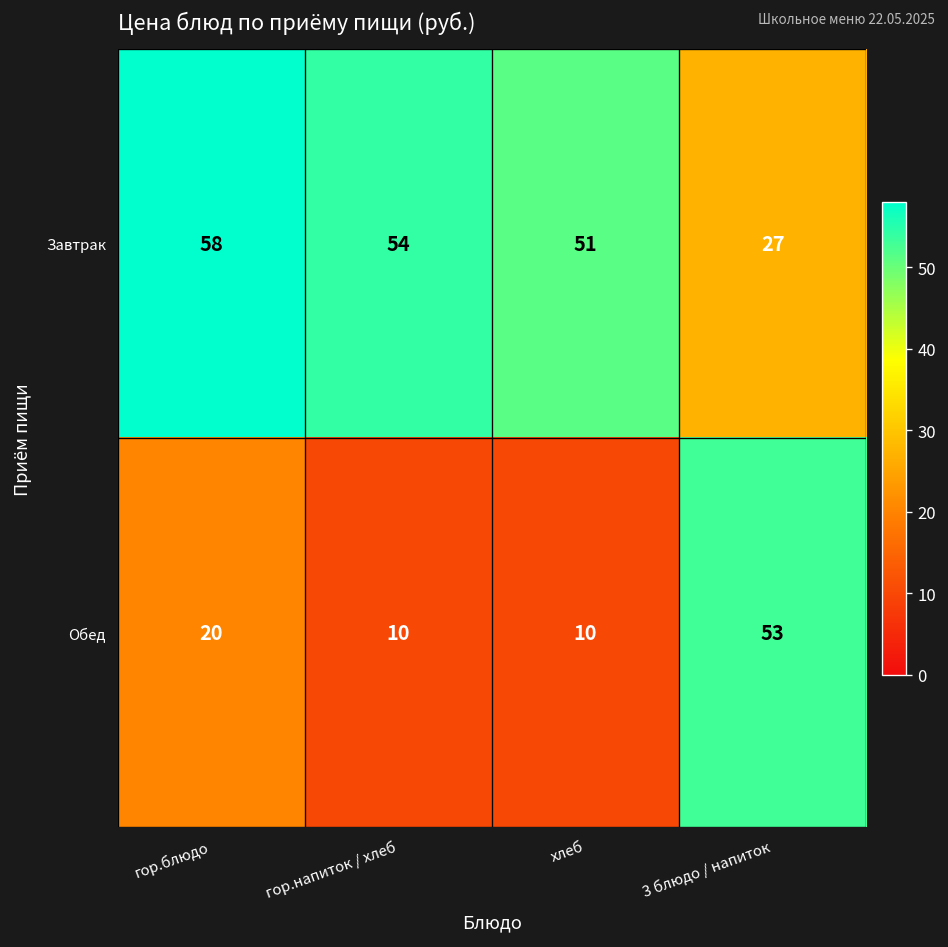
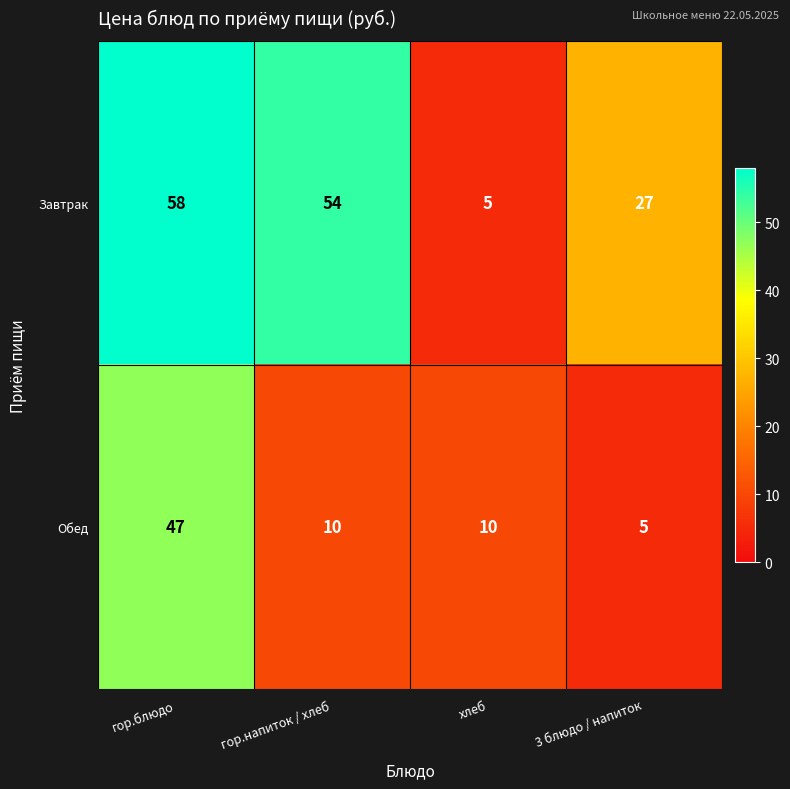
  {
    "Завтрак": {
      "гор.блюдо": 58,
      "гор.напиток / хлеб": 54,
-     "хлеб": 51,
+     "хлеб": 5,
      "3 блюдо / напиток": 27
    },
    "Обед": {
-     "гор.блюдо": 20,
+     "гор.блюдо": 47,
      "гор.напиток / хлеб": 10,
      "хлеб": 10,
-     "3 блюдо / напиток": 53
+     "3 блюдо / напиток": 5
    }
  }
